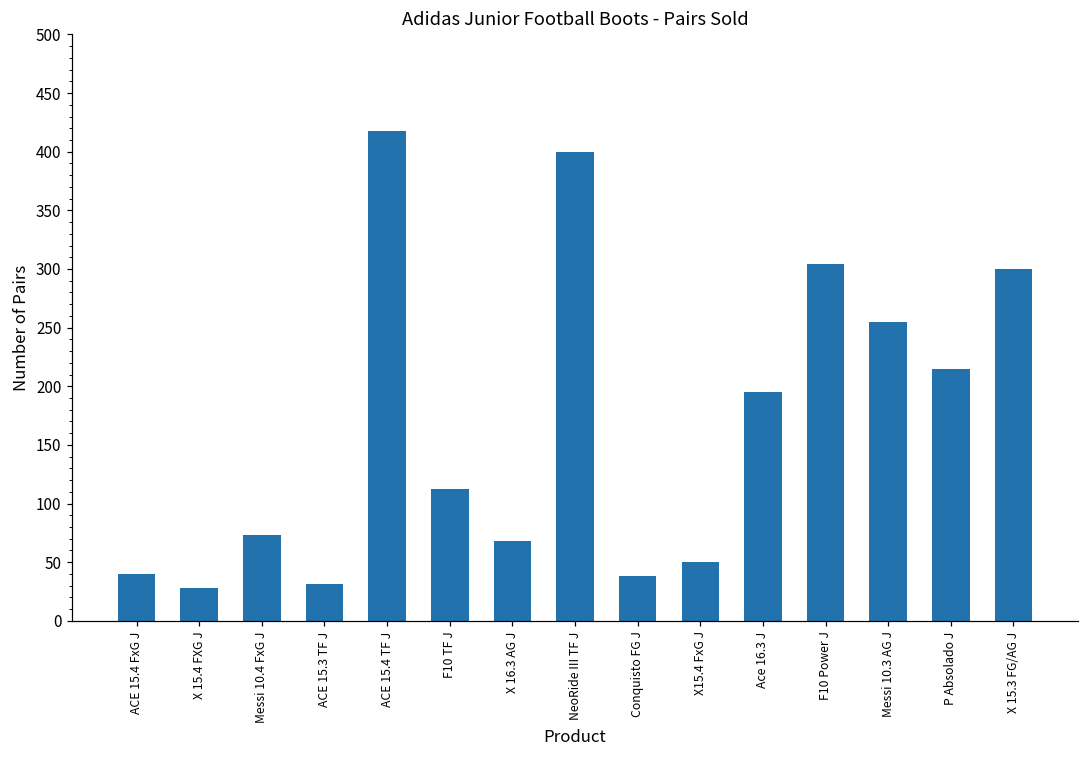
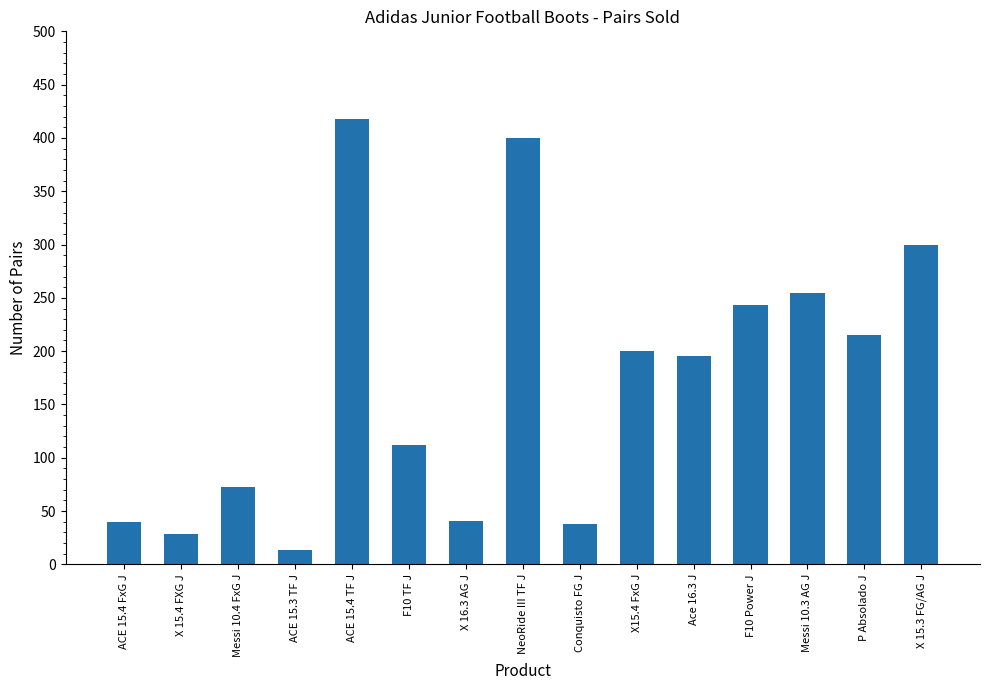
  {
    "ACE 15.4 FxG J": 40,
    "X 15.4 FXG J": 28,
    "Messi 10.4 FxG J": 73,
-   "ACE 15.3 TF J": 31,
+   "ACE 15.3 TF J": 13,
    "ACE 15.4 TF J": 418,
    "F10 TF J": 112,
-   "X 16.3 AG J": 68,
+   "X 16.3 AG J": 41,
    "NeoRide III TF J": 400,
    "Conquisto FG J": 38,
-   "X15.4 FxG J": 50,
+   "X15.4 FxG J": 200,
    "Ace 16.3 J": 195,
-   "F10 Power J": 304,
+   "F10 Power J": 243,
    "Messi 10.3 AG J": 255,
    "P Absolado J": 215,
    "X 15.3 FG/AG J": 300
  }
